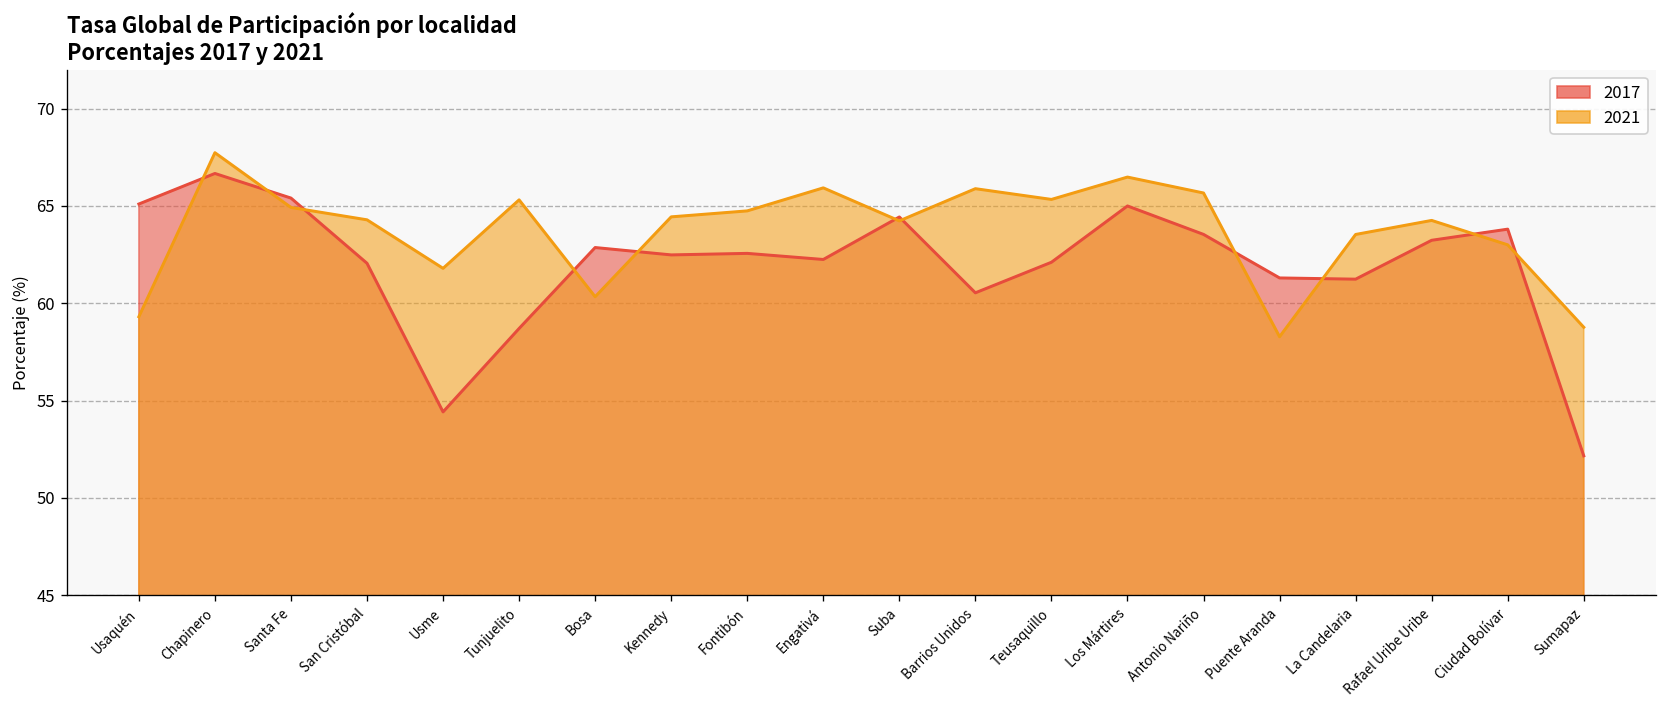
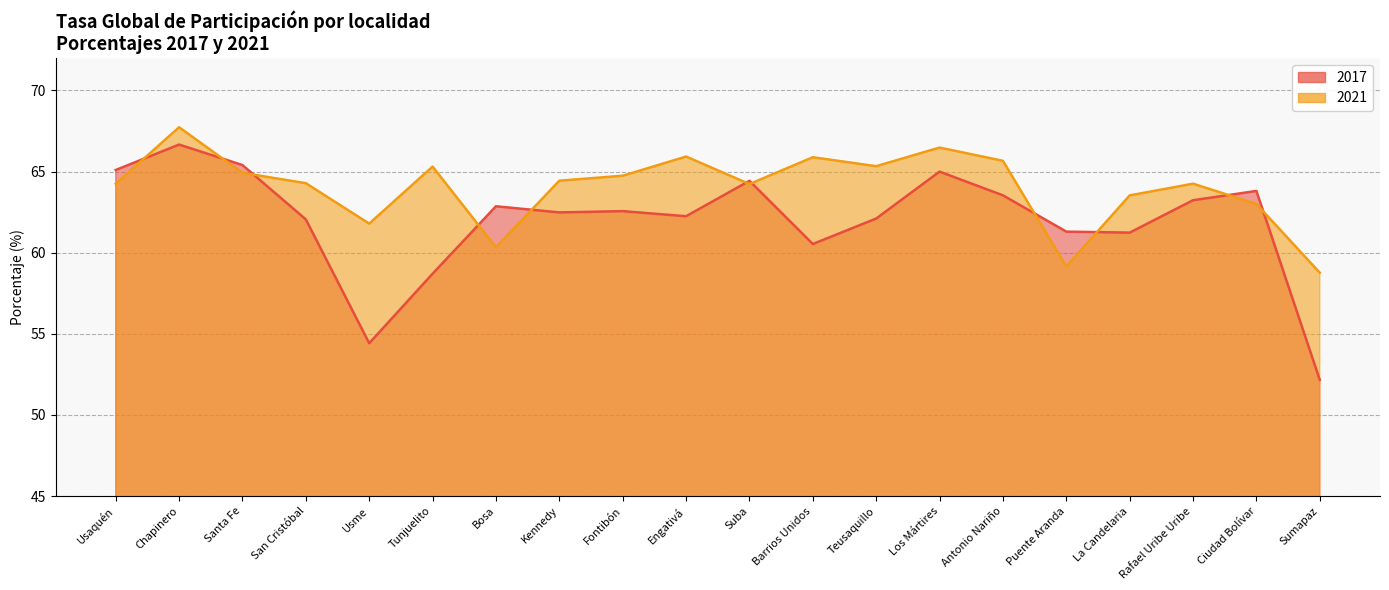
  {
    "2017": {
      "Usaquén": 65.1,
      "Chapinero": 66.7,
      "Santa Fe": 65.4,
      "San Cristóbal": 62.1,
      "Usme": 54.4,
      "Tunjuelito": 58.7,
      "Bosa": 62.9,
      "Kennedy": 62.5,
      "Fontibón": 62.6,
      "Engativá": 62.2,
      "Suba": 64.4,
      "Barrios Unidos": 60.5,
      "Teusaquillo": 62.1,
      "Los Mártires": 65.0,
      "Antonio Nariño": 63.5,
      "Puente Aranda": 61.3,
      "La Candelaria": 61.2,
      "Rafael Uribe Uribe": 63.2,
      "Ciudad Bolívar": 63.8,
      "Sumapaz": 52.2
    },
    "2021": {
-     "Usaquén": 59.3,
+     "Usaquén": 64.3,
      "Chapinero": 67.7,
      "Santa Fe": 64.9,
      "San Cristóbal": 64.3,
      "Usme": 61.8,
      "Tunjuelito": 65.3,
      "Bosa": 60.3,
      "Kennedy": 64.4,
      "Fontibón": 64.7,
      "Engativá": 65.9,
      "Suba": 64.2,
      "Barrios Unidos": 65.9,
      "Teusaquillo": 65.3,
      "Los Mártires": 66.5,
      "Antonio Nariño": 65.7,
-     "Puente Aranda": 58.3,
+     "Puente Aranda": 59.1,
      "La Candelaria": 63.5,
      "Rafael Uribe Uribe": 64.3,
      "Ciudad Bolívar": 63.0,
      "Sumapaz": 58.8
    }
  }
